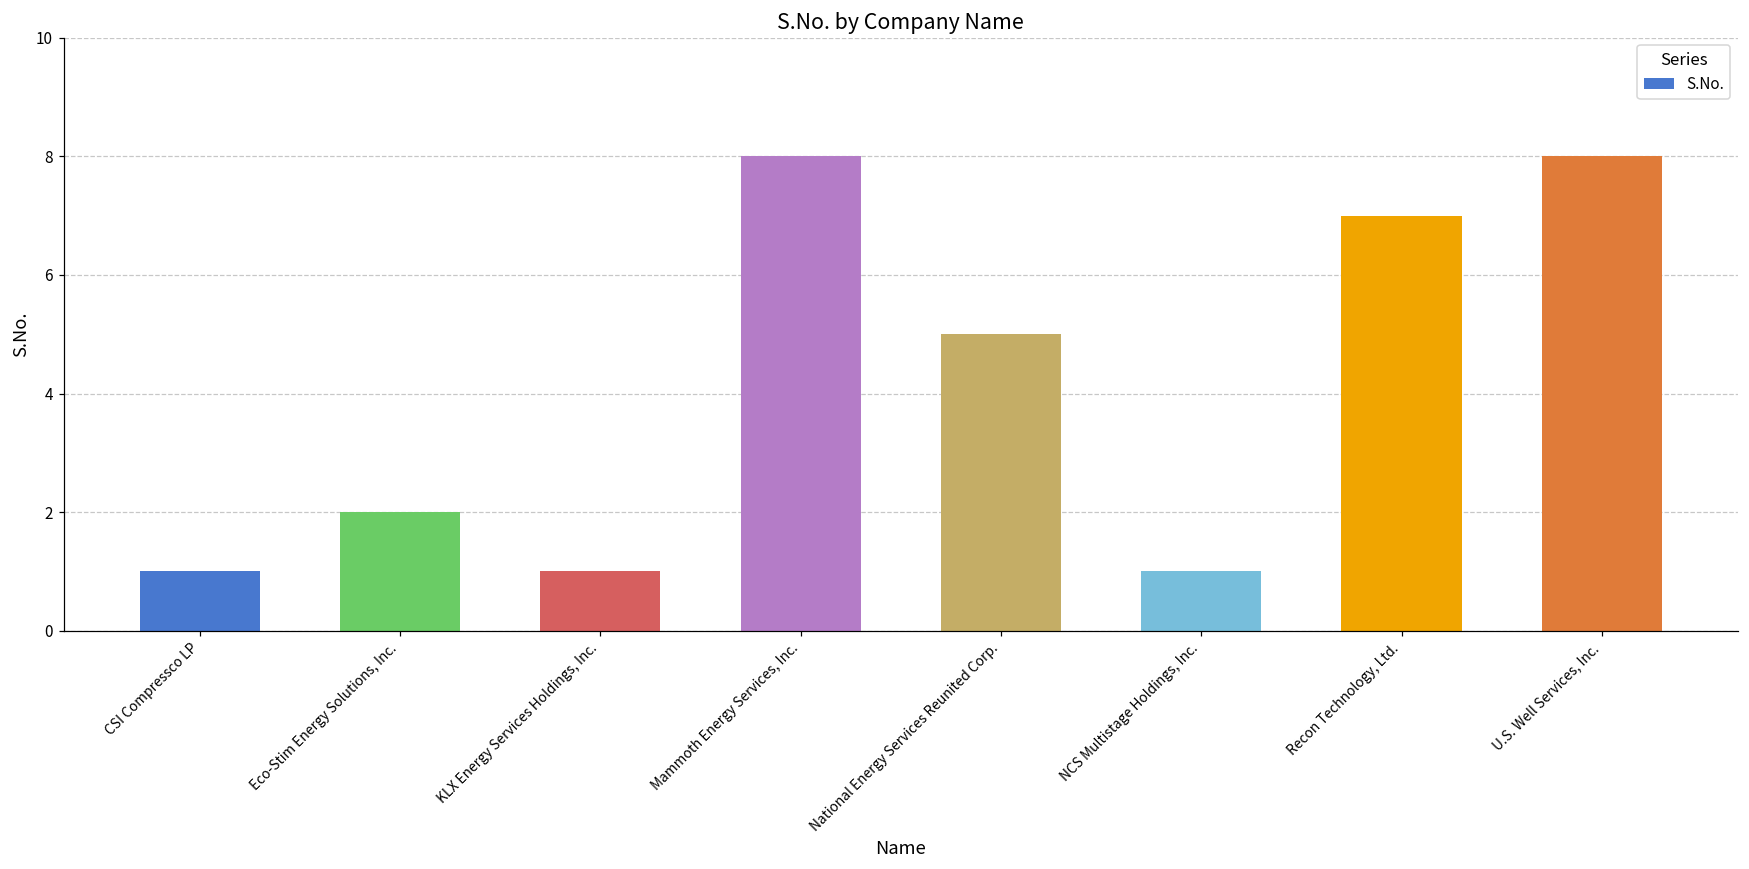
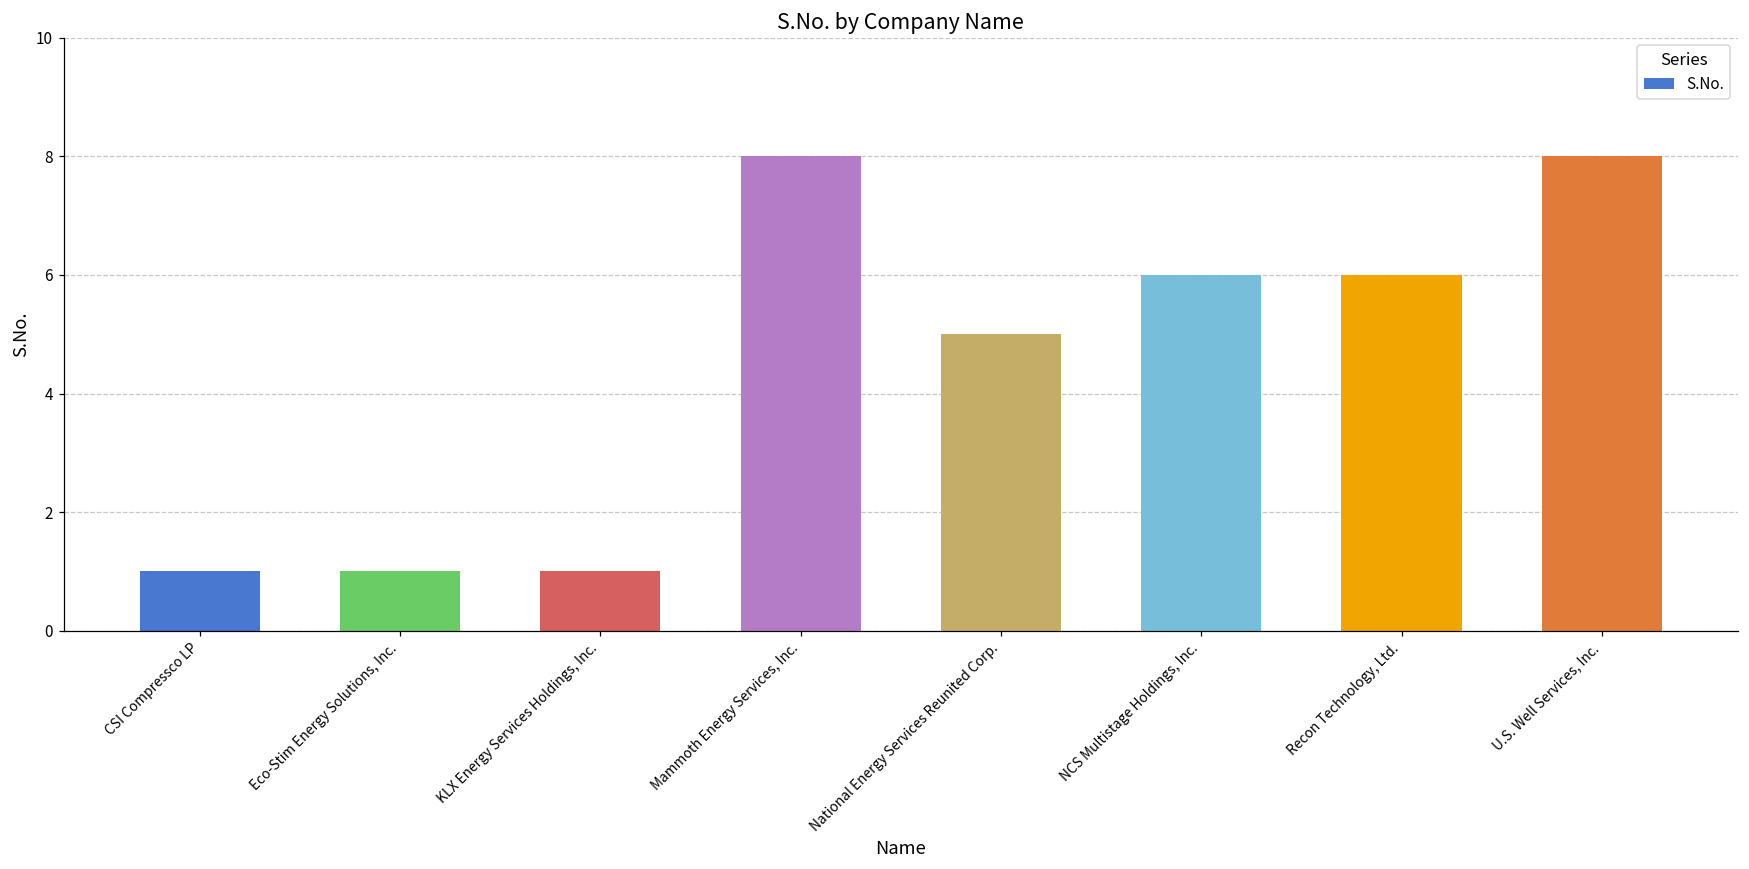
  {
    "CSI Compressco LP": 1,
-   "Eco-Stim Energy Solutions, Inc.": 2,
+   "Eco-Stim Energy Solutions, Inc.": 1,
    "KLX Energy Services Holdings, Inc.": 1,
    "Mammoth Energy Services, Inc.": 8,
    "National Energy Services Reunited Corp.": 5,
-   "NCS Multistage Holdings, Inc.": 1,
-   "Recon Technology, Ltd.": 7,
+   "NCS Multistage Holdings, Inc.": 6,
+   "Recon Technology, Ltd.": 6,
    "U.S. Well Services, Inc.": 8
  }
